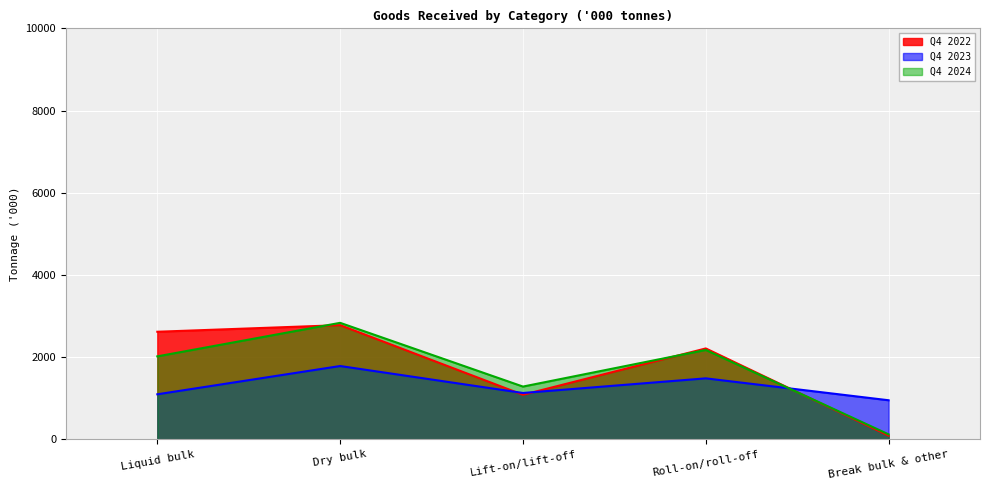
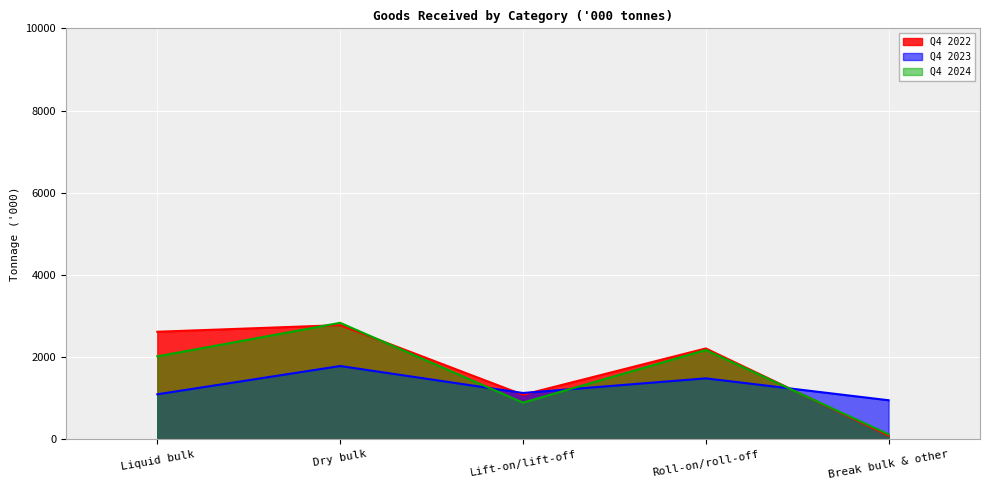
  {
    "Q4 2022": {
      "Liquid bulk": 2600
    },
    "Q4 2023": {
      "Liquid bulk": 1100,
      "Dry bulk": 1800,
      "Roll-on/roll-off": 1500,
      "Break bulk & other": 1000
    },
    "Q4 2024": {
      "Liquid bulk": 2000,
-     "Lift-on/lift-off": 1300
+     "Lift-on/lift-off": 900
    }
  }
